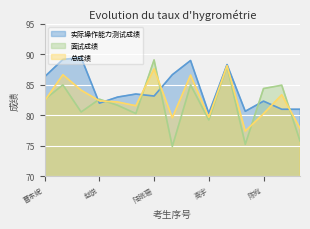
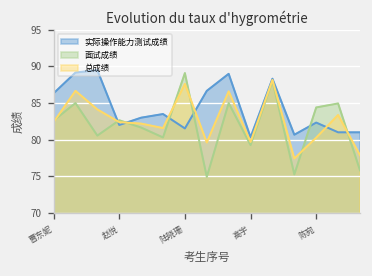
  {
    "实际操作能力测试成绩": {
      "曹东妮": 86,
-     "陆晓珊": 83,
+     "陆晓珊": 82,
      "高宇": 80,
      "陈宛": 82
    },
    "面试成绩": {
      "陆晓珊": 89,
      "高宇": 79,
      "陈宛": 84
    },
    "总成绩": {
      "陆晓珊": 88,
      "高宇": 80,
      "陈宛": 80
    }
  }
